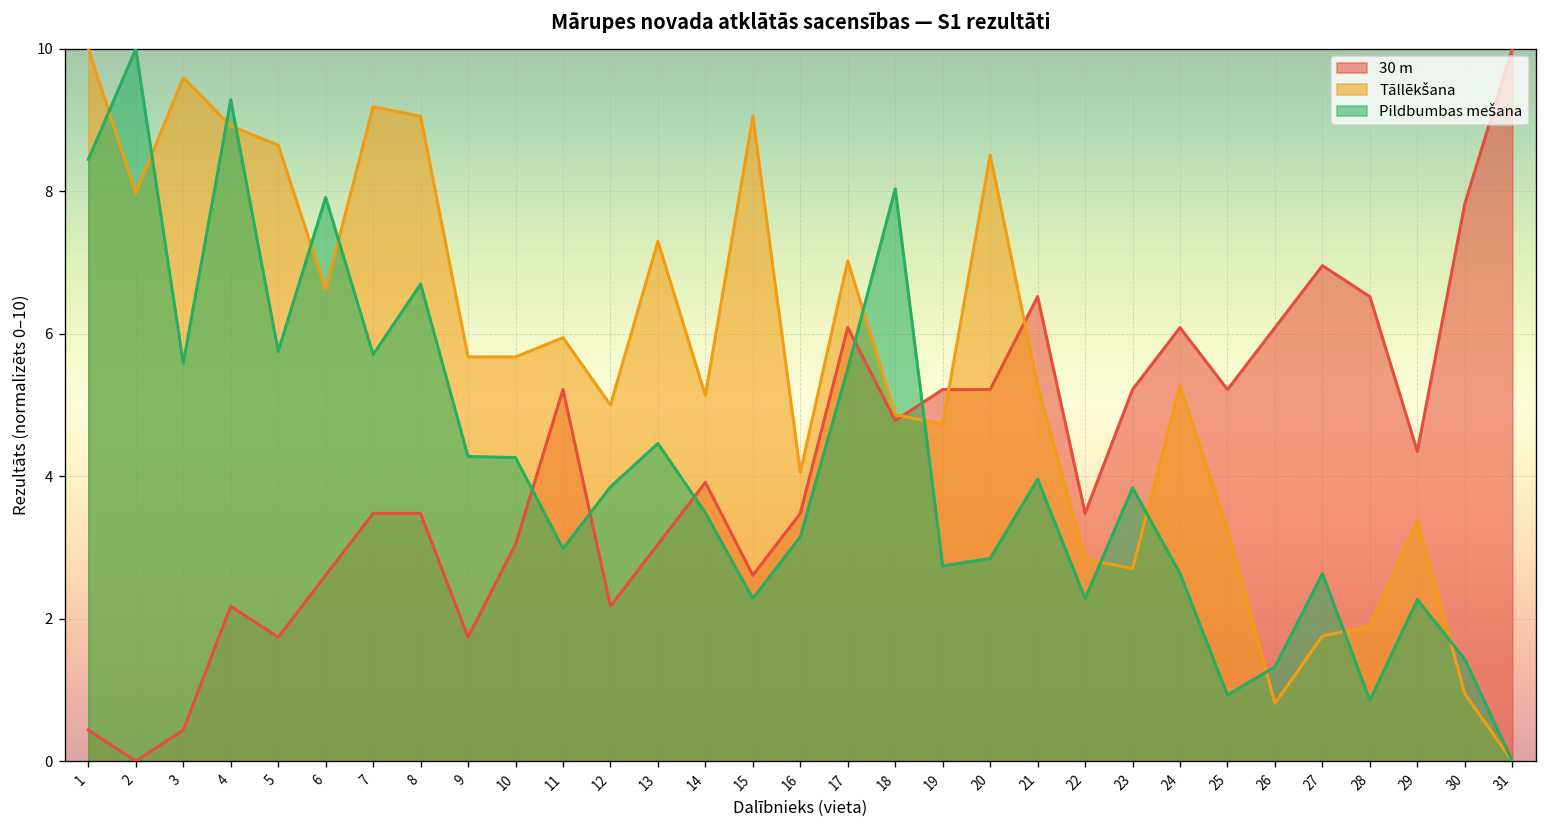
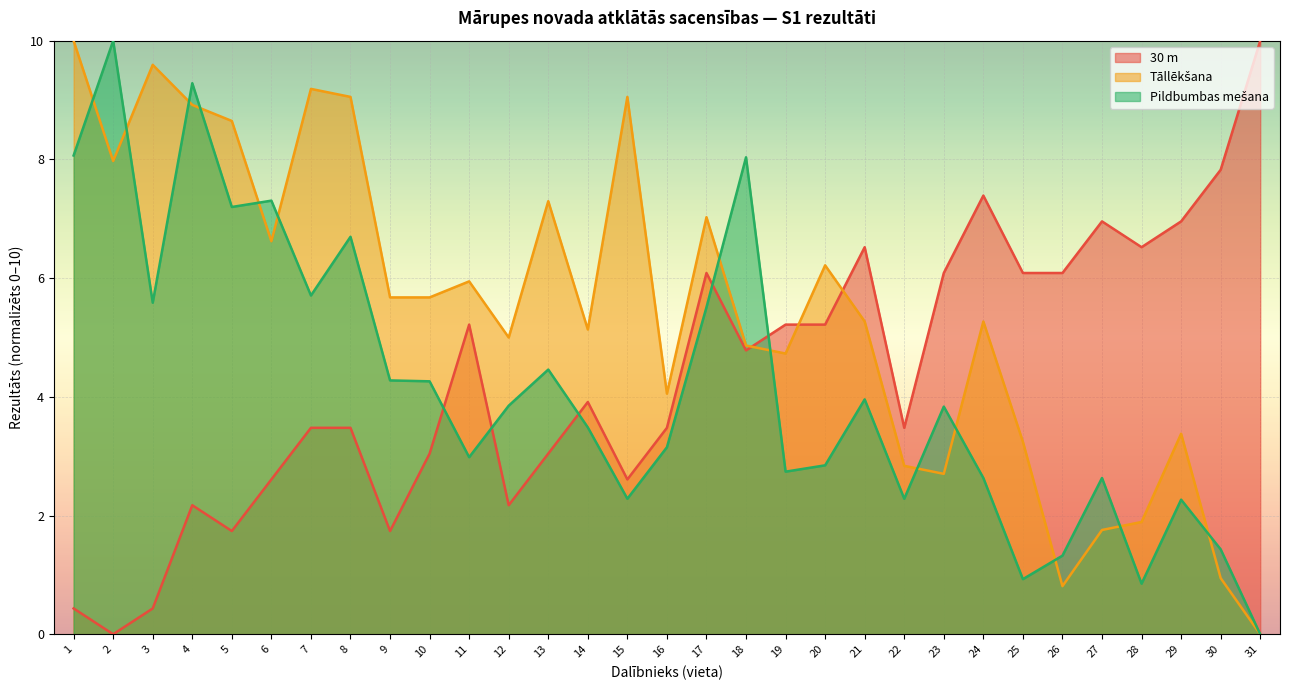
  {
    "30 m": {
      "1": 0.4,
      "2": 0.0,
      "3": 0.4,
      "4": 2.2,
      "5": 1.7,
      "6": 2.6,
      "7": 3.5,
      "8": 3.5,
      "9": 1.7,
      "10": 3.0,
      "11": 5.2,
      "12": 2.2,
      "13": 3.0,
      "14": 3.9,
      "15": 2.6,
      "16": 3.5,
      "17": 6.1,
      "18": 4.8,
      "19": 5.2,
      "20": 5.2,
      "21": 6.5,
      "22": 3.5,
-     "23": 5.2,
-     "24": 6.1,
-     "25": 5.2,
+     "23": 6.1,
+     "24": 7.4,
+     "25": 6.1,
      "26": 6.1,
      "27": 7.0,
      "28": 6.5,
-     "29": 4.3,
+     "29": 7.0,
      "30": 7.8,
      "31": 10.0
    },
    "Tāllēkšana": {
      "1": 10.0,
      "2": 8.0,
      "3": 9.6,
      "4": 8.9,
      "5": 8.6,
      "6": 6.6,
      "7": 9.2,
      "8": 9.1,
      "9": 5.7,
      "10": 5.7,
      "11": 5.9,
      "12": 5.0,
      "13": 7.3,
      "14": 5.1,
      "15": 9.1,
      "16": 4.1,
      "17": 7.0,
      "18": 4.9,
      "19": 4.7,
-     "20": 8.5,
+     "20": 6.2,
      "21": 5.3,
      "22": 2.8,
      "23": 2.7,
      "24": 5.3,
      "25": 3.2,
      "26": 0.8,
      "27": 1.8,
      "28": 1.9,
      "29": 3.4,
      "30": 0.9
    },
    "Pildbumbas mešana": {
-     "1": 8.4,
+     "1": 8.1,
      "2": 10.0,
      "3": 5.6,
      "4": 9.3,
-     "5": 5.8,
-     "6": 7.9,
+     "5": 7.2,
+     "6": 7.3,
      "7": 5.7,
      "8": 6.7,
      "9": 4.3,
      "10": 4.3,
      "11": 3.0,
      "12": 3.9,
      "13": 4.5,
      "14": 3.5,
      "15": 2.3,
      "16": 3.2,
      "17": 5.5,
      "18": 8.0,
      "19": 2.7,
      "20": 2.8,
      "21": 4.0,
      "22": 2.3,
      "23": 3.8,
      "24": 2.6,
      "25": 0.9,
      "26": 1.3,
      "27": 2.6,
      "28": 0.9,
      "29": 2.3,
      "30": 1.4
    }
  }
